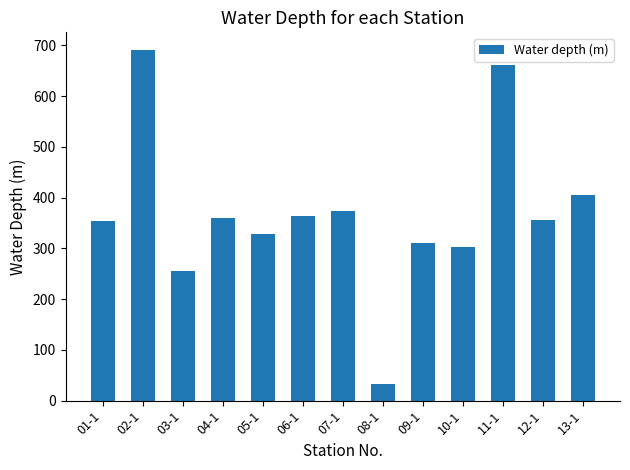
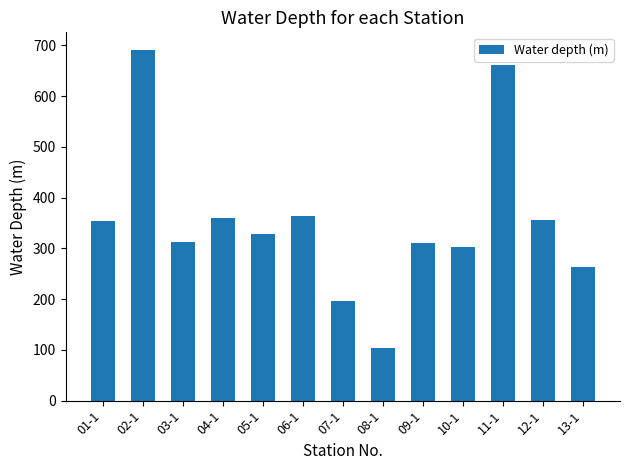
  {
    "01-1": 350,
    "02-1": 690,
-   "03-1": 260,
+   "03-1": 310,
    "04-1": 360,
    "05-1": 330,
    "06-1": 360,
-   "07-1": 370,
-   "08-1": 30,
+   "07-1": 200,
+   "08-1": 100,
    "09-1": 310,
    "10-1": 300,
    "11-1": 660,
    "12-1": 360,
-   "13-1": 410
+   "13-1": 260
  }
